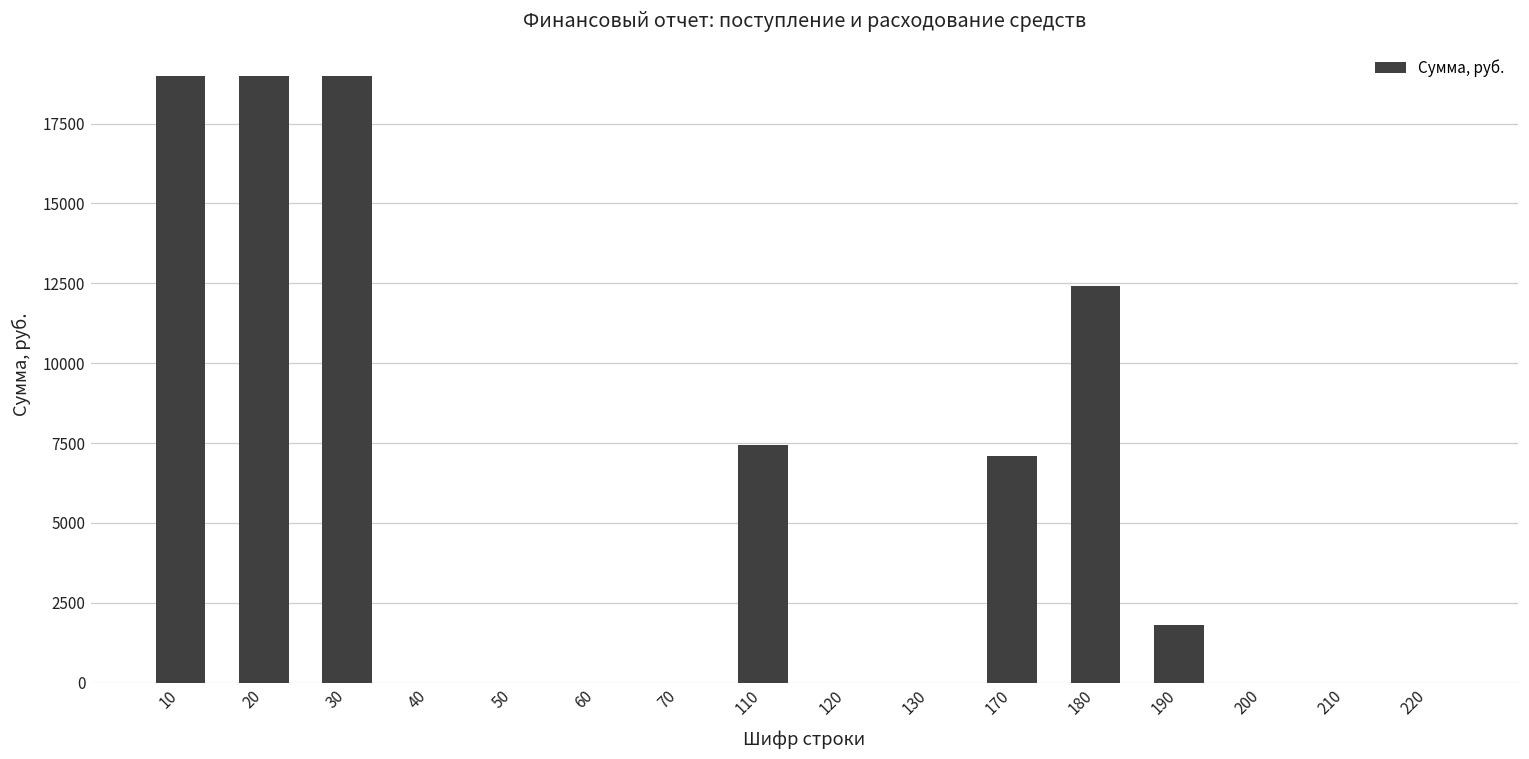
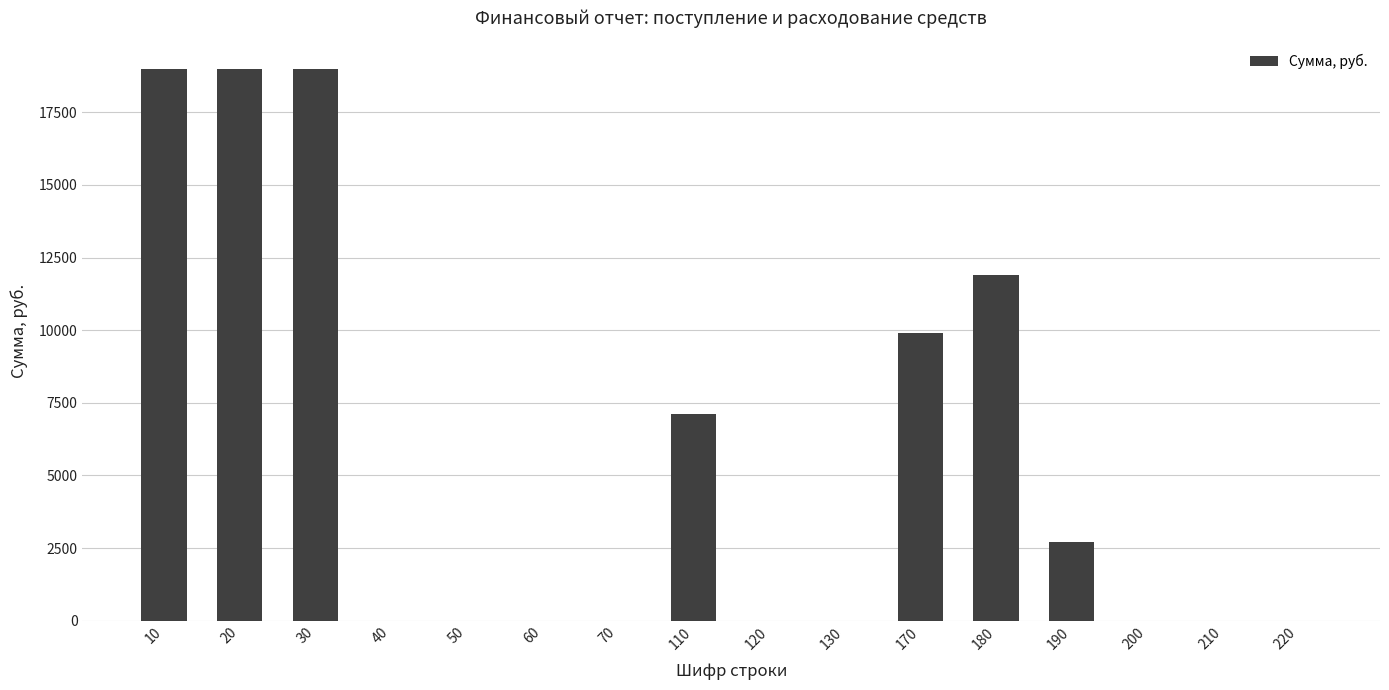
  {
    "10": 19000,
    "20": 19000,
    "30": 19000,
    "40": 0,
    "50": 0,
    "60": 0,
    "70": 0,
-   "110": 7500,
+   "110": 7100,
    "120": 0,
    "130": 0,
-   "170": 7100,
-   "180": 12400,
-   "190": 1800,
+   "170": 9900,
+   "180": 11900,
+   "190": 2700,
    "200": 0,
    "210": 0,
    "220": 0
  }
